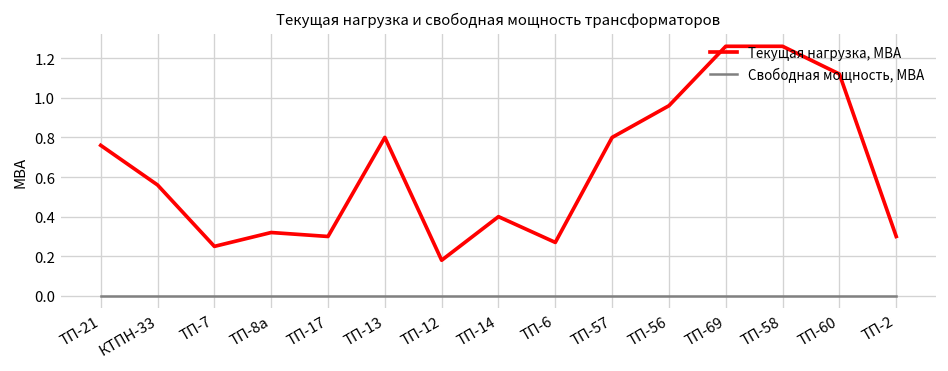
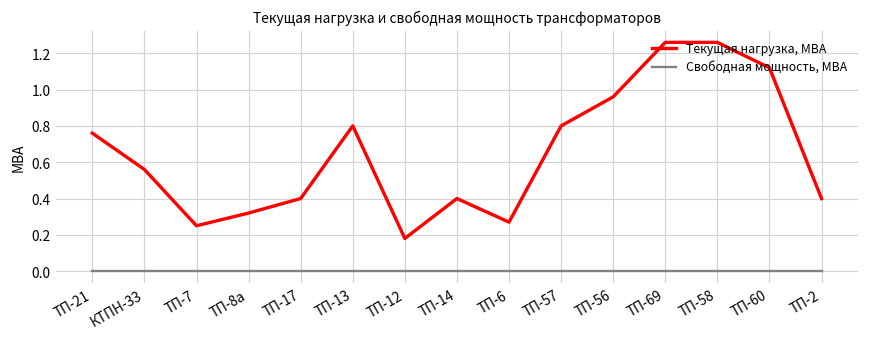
  {
    "Текущая нагрузка, МВА": {
      "ТП-21": 0.76,
      "КТПН-33": 0.56,
      "ТП-7": 0.25,
      "ТП-8а": 0.32,
-     "ТП-17": 0.3,
+     "ТП-17": 0.4,
      "ТП-13": 0.8,
      "ТП-12": 0.18,
      "ТП-14": 0.4,
      "ТП-6": 0.27,
      "ТП-57": 0.8,
      "ТП-56": 0.96,
      "ТП-69": 1.26,
      "ТП-58": 1.26,
      "ТП-60": 1.12,
-     "ТП-2": 0.3
+     "ТП-2": 0.4
    },
    "Свободная мощность, МВА": {
      "ТП-21": 0.0,
      "КТПН-33": 0.0,
      "ТП-7": 0.0,
      "ТП-8а": 0.0,
      "ТП-17": 0.0,
      "ТП-13": 0.0,
      "ТП-12": 0.0,
      "ТП-14": 0.0,
      "ТП-6": 0.0,
      "ТП-57": 0.0,
      "ТП-56": 0.0,
      "ТП-69": 0.0,
      "ТП-58": 0.0,
      "ТП-60": 0.0,
      "ТП-2": 0.0
    }
  }
